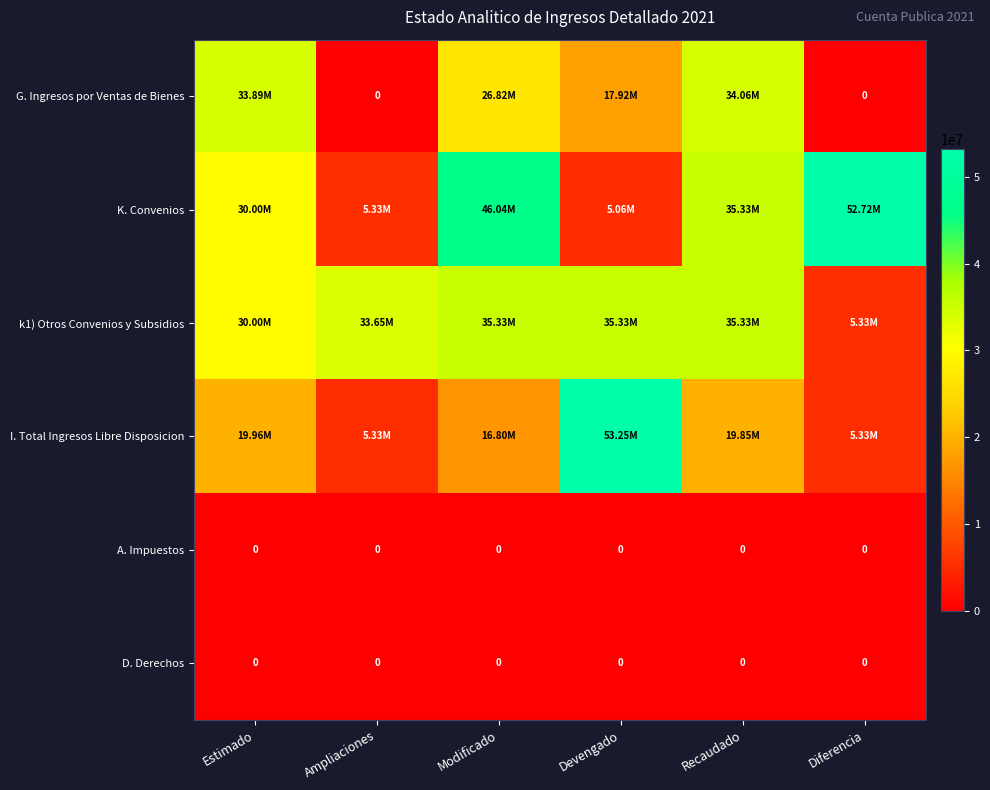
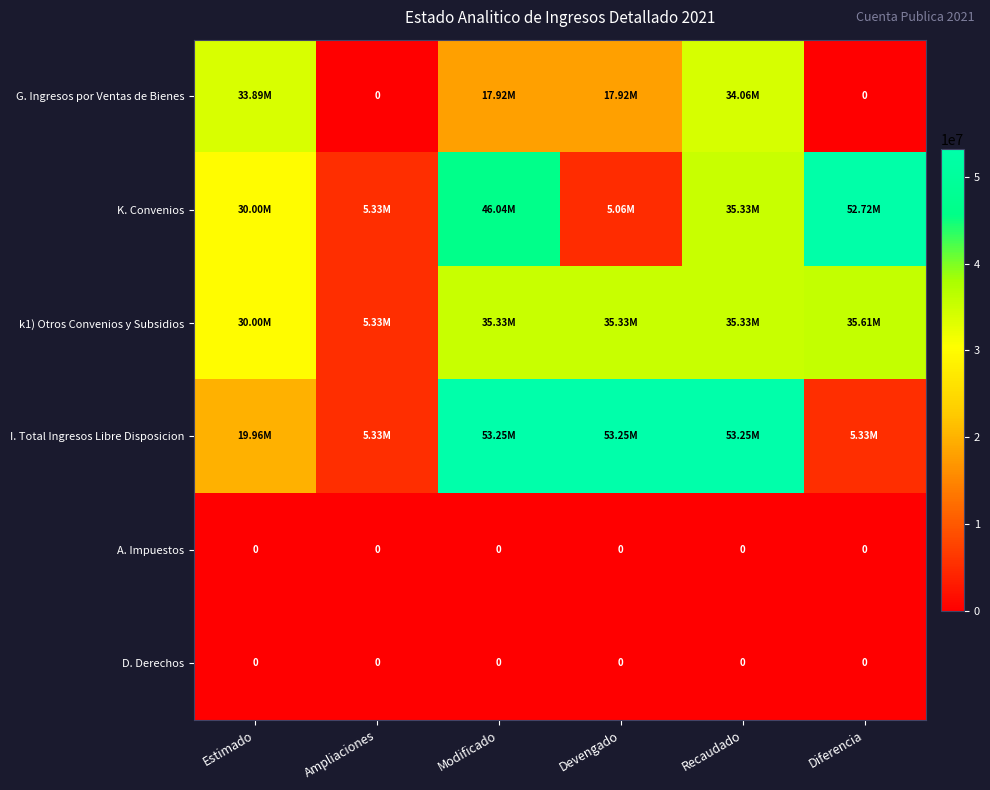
  {
    "G. Ingresos por Ventas de Bienes": {
      "Estimado": "33.89M",
      "Ampliaciones": "0",
-     "Modificado": "26.82M",
+     "Modificado": "17.92M",
      "Devengado": "17.92M",
      "Recaudado": "34.06M",
      "Diferencia": "0"
    },
    "K. Convenios": {
      "Estimado": "30.00M",
      "Ampliaciones": "5.33M",
      "Modificado": "46.04M",
      "Devengado": "5.06M",
      "Recaudado": "35.33M",
      "Diferencia": "52.72M"
    },
    "k1) Otros Convenios y Subsidios": {
      "Estimado": "30.00M",
-     "Ampliaciones": "33.65M",
+     "Ampliaciones": "5.33M",
      "Modificado": "35.33M",
      "Devengado": "35.33M",
      "Recaudado": "35.33M",
-     "Diferencia": "5.33M"
+     "Diferencia": "35.61M"
    },
    "I. Total Ingresos Libre Disposicion": {
      "Estimado": "19.96M",
      "Ampliaciones": "5.33M",
-     "Modificado": "16.80M",
+     "Modificado": "53.25M",
      "Devengado": "53.25M",
-     "Recaudado": "19.85M",
+     "Recaudado": "53.25M",
      "Diferencia": "5.33M"
    },
    "A. Impuestos": {
      "Estimado": "0",
      "Ampliaciones": "0",
      "Modificado": "0",
      "Devengado": "0",
      "Recaudado": "0",
      "Diferencia": "0"
    },
    "D. Derechos": {
      "Estimado": "0",
      "Ampliaciones": "0",
      "Modificado": "0",
      "Devengado": "0",
      "Recaudado": "0",
      "Diferencia": "0"
    }
  }
